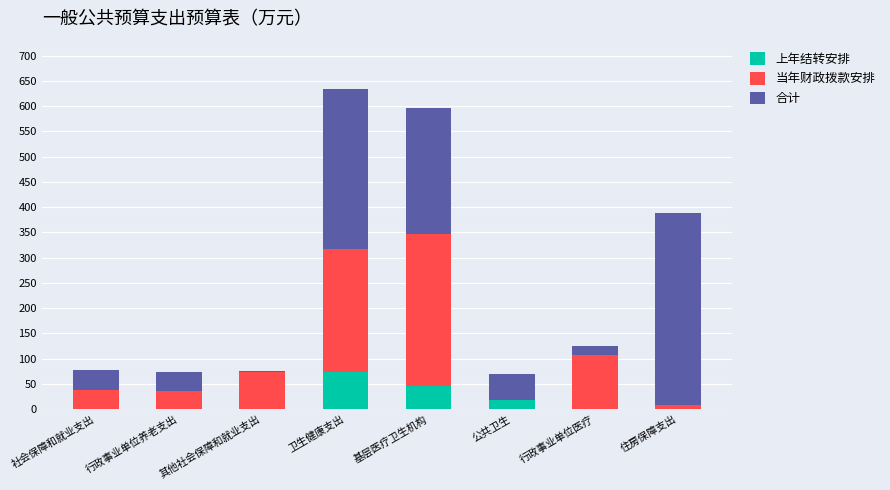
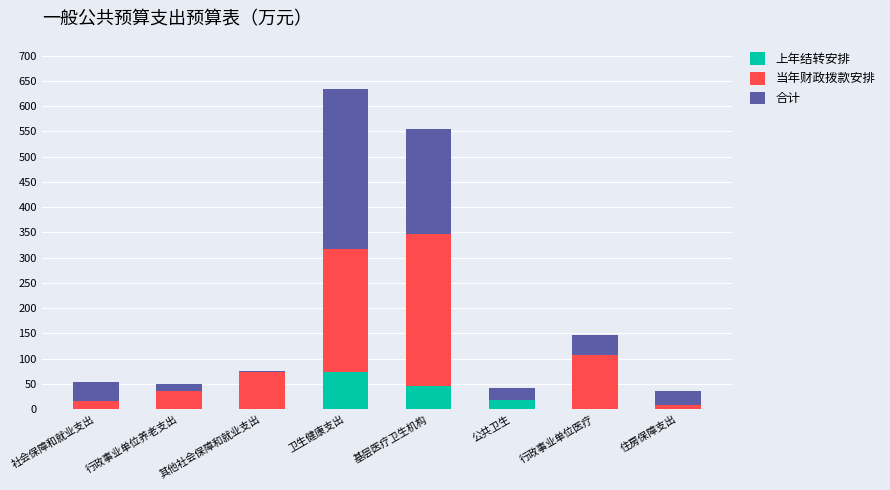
  {
    "上年结转安排": {
      "社会保障和就业支出": 0,
      "行政事业单位养老支出": 0,
      "其他社会保障和就业支出": 0,
      "卫生健康支出": 70,
      "基层医疗卫生机构": 50,
      "公共卫生": 20,
      "行政事业单位医疗": 0,
      "住房保障支出": 0
    },
    "当年财政拨款安排": {
-     "社会保障和就业支出": 40,
+     "社会保障和就业支出": 20,
      "行政事业单位养老支出": 40,
      "其他社会保障和就业支出": 70,
      "卫生健康支出": 240,
      "基层医疗卫生机构": 300,
      "公共卫生": 0,
      "行政事业单位医疗": 110,
      "住房保障支出": 10
    },
    "合计": {
      "社会保障和就业支出": 40,
-     "行政事业单位养老支出": 40,
+     "行政事业单位养老支出": 10,
      "卫生健康支出": 320,
-     "基层医疗卫生机构": 250,
-     "公共卫生": 50,
-     "行政事业单位医疗": 20,
-     "住房保障支出": 380
+     "基层医疗卫生机构": 210,
+     "公共卫生": 20,
+     "行政事业单位医疗": 40,
+     "住房保障支出": 30
    }
  }
